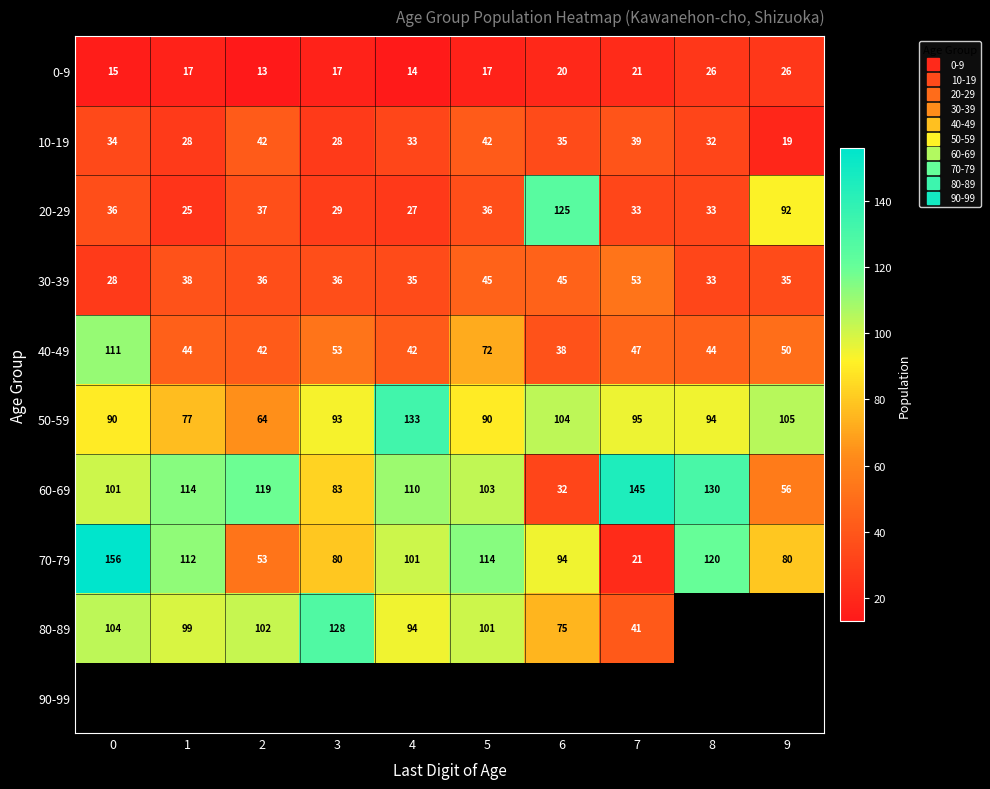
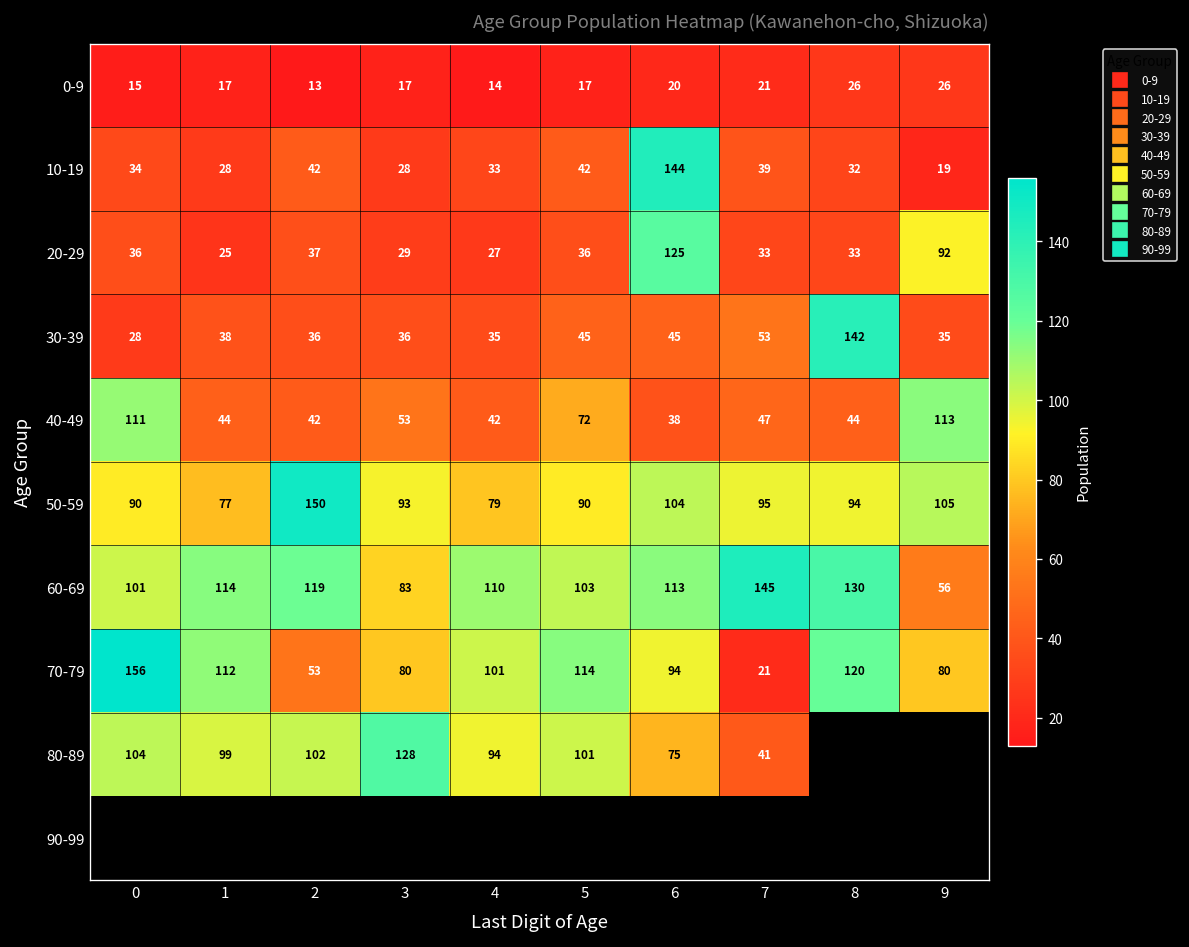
  {
    "0-9": {
      "0": 15,
      "1": 17,
      "2": 13,
      "3": 17,
      "4": 14,
      "5": 17,
      "6": 20,
      "7": 21,
      "8": 26,
      "9": 26
    },
    "10-19": {
      "0": 34,
      "1": 28,
      "2": 42,
      "3": 28,
      "4": 33,
      "5": 42,
-     "6": 35,
+     "6": 144,
      "7": 39,
      "8": 32,
      "9": 19
    },
    "20-29": {
      "0": 36,
      "1": 25,
      "2": 37,
      "3": 29,
      "4": 27,
      "5": 36,
      "6": 125,
      "7": 33,
      "8": 33,
      "9": 92
    },
    "30-39": {
      "0": 28,
      "1": 38,
      "2": 36,
      "3": 36,
      "4": 35,
      "5": 45,
      "6": 45,
      "7": 53,
-     "8": 33,
+     "8": 142,
      "9": 35
    },
    "40-49": {
      "0": 111,
      "1": 44,
      "2": 42,
      "3": 53,
      "4": 42,
      "5": 72,
      "6": 38,
      "7": 47,
      "8": 44,
-     "9": 50
+     "9": 113
    },
    "50-59": {
      "0": 90,
      "1": 77,
-     "2": 64,
+     "2": 150,
      "3": 93,
-     "4": 133,
+     "4": 79,
      "5": 90,
      "6": 104,
      "7": 95,
      "8": 94,
      "9": 105
    },
    "60-69": {
      "0": 101,
      "1": 114,
      "2": 119,
      "3": 83,
      "4": 110,
      "5": 103,
-     "6": 32,
+     "6": 113,
      "7": 145,
      "8": 130,
      "9": 56
    },
    "70-79": {
      "0": 156,
      "1": 112,
      "2": 53,
      "3": 80,
      "4": 101,
      "5": 114,
      "6": 94,
      "7": 21,
      "8": 120,
      "9": 80
    },
    "80-89": {
      "0": 104,
      "1": 99,
      "2": 102,
      "3": 128,
      "4": 94,
      "5": 101,
      "6": 75,
      "7": 41
    }
  }
